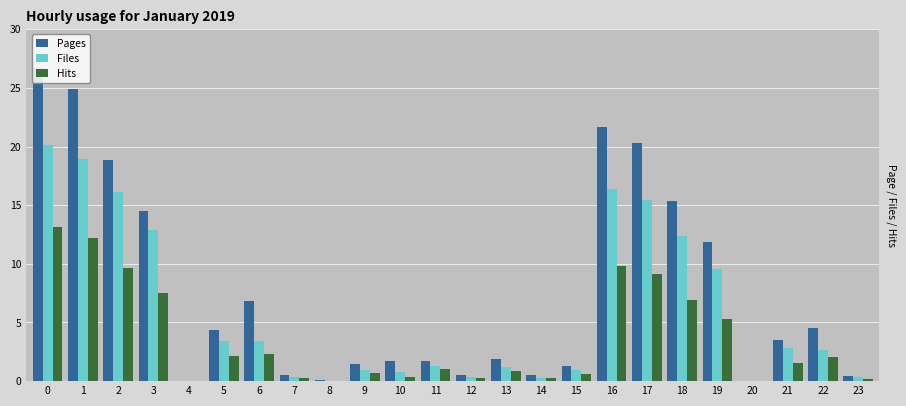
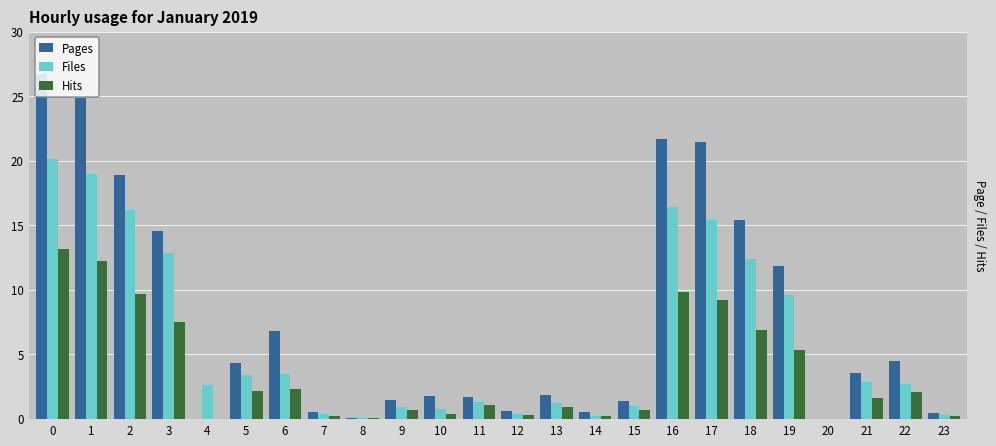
  {
    "Pages": {
      "1": 24.9,
      "2": 18.8,
      "3": 14.5,
      "5": 4.3,
      "6": 6.8,
      "7": 0.5,
      "9": 1.5,
      "10": 1.7,
      "11": 1.7,
      "12": 0.6,
      "13": 1.8,
      "14": 0.5,
      "15": 1.3,
      "16": 21.7,
-     "17": 20.3,
+     "17": 21.4,
      "18": 15.4,
      "19": 11.9,
      "21": 3.5,
      "22": 4.5,
      "23": 0.4
    },
    "Files": {
      "0": 20.2,
      "1": 19.0,
      "2": 16.1,
      "3": 12.9,
-     "4": 0.0,
+     "4": 2.6,
      "5": 3.4,
      "6": 3.4,
      "7": 0.4,
      "9": 0.9,
      "10": 0.8,
      "11": 1.3,
      "12": 0.4,
      "13": 1.2,
      "14": 0.2,
      "15": 1.0,
      "16": 16.4,
      "17": 15.4,
      "18": 12.4,
      "19": 9.5,
      "21": 2.8,
      "22": 2.7,
      "23": 0.3
    },
    "Hits": {
      "0": 13.1,
      "1": 12.2,
      "2": 9.7,
      "3": 7.5,
      "5": 2.2,
      "6": 2.3,
      "7": 0.2,
      "9": 0.7,
      "10": 0.3,
      "11": 1.1,
      "12": 0.3,
      "13": 0.9,
      "14": 0.2,
      "15": 0.6,
      "16": 9.9,
      "17": 9.2,
      "18": 6.9,
      "19": 5.3,
      "21": 1.6,
      "22": 2.0
    }
  }
